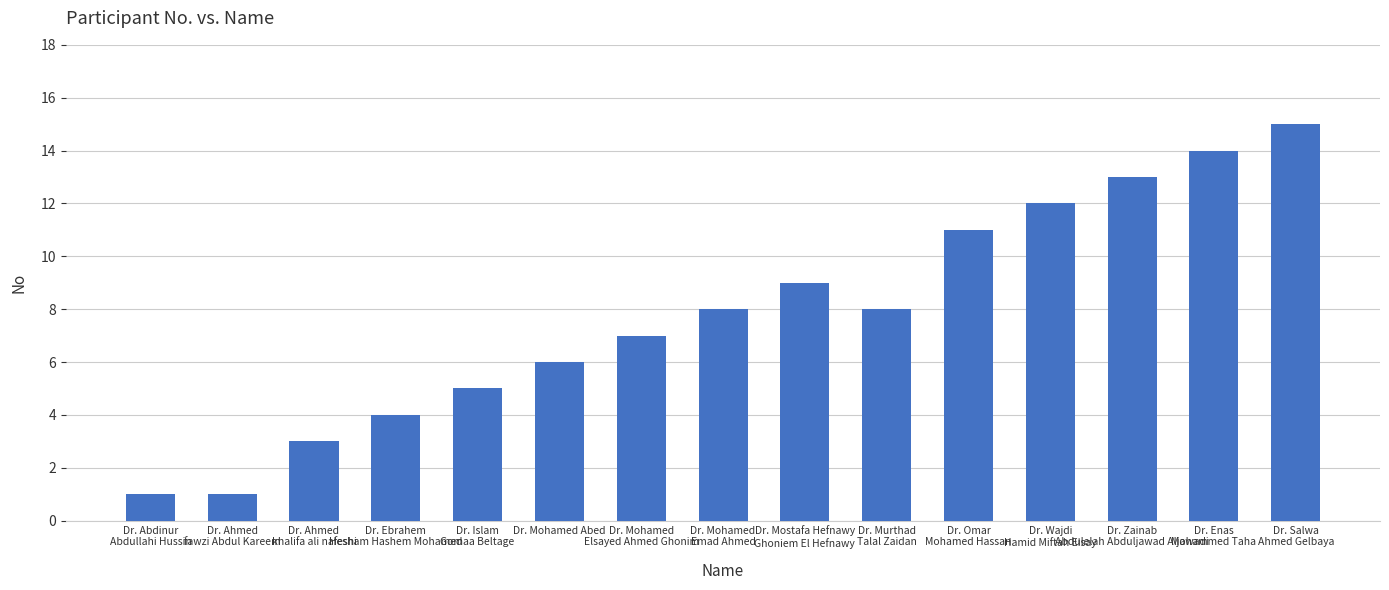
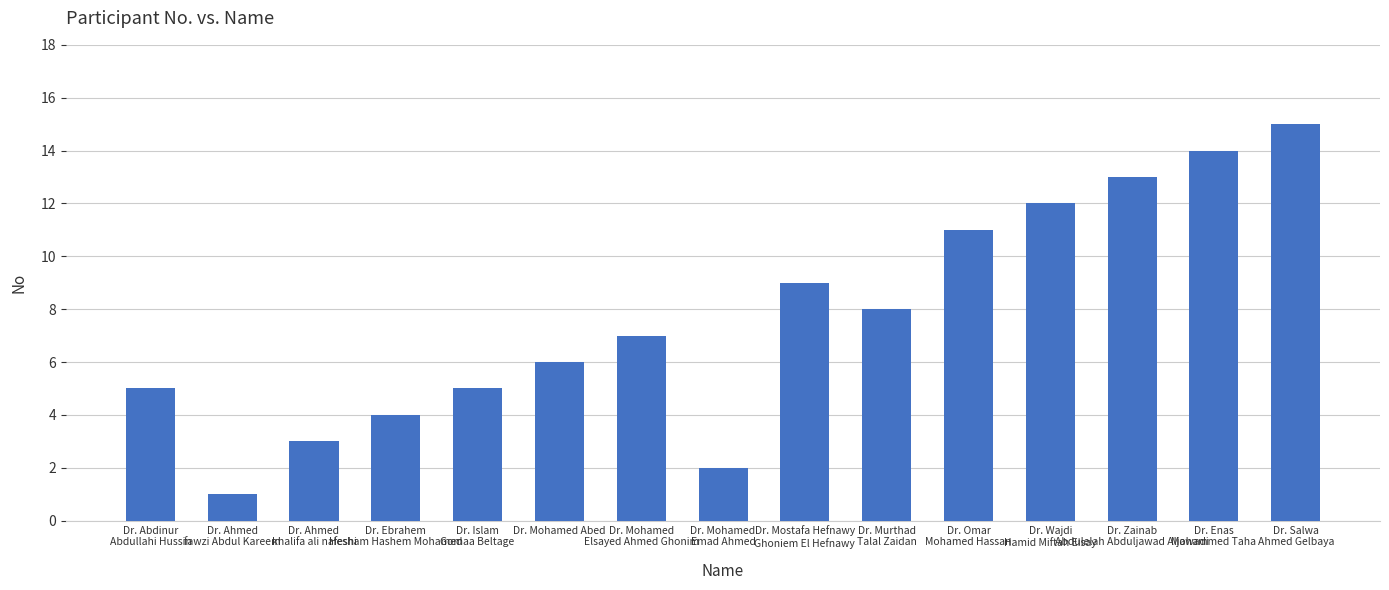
  {
-   "Dr. Abdinur Abdullahi Hussin": 1,
+   "Dr. Abdinur Abdullahi Hussin": 5,
    "Dr. Ahmed fawzi Abdul Kareem": 1,
    "Dr. Mohamed Elsayed Ahmed Ghonim": 7,
-   "Dr. Mohamed Emad Ahmed": 8,
+   "Dr. Mohamed Emad Ahmed": 2,
    "Dr. Mostafa Hefnawy Ghoniem El Hefnawy": 9,
    "Dr. Murthad Talal Zaidan": 8,
    "Dr. Omar Mohamed Hassan": 11,
    "Dr. Salwa Ahmed Gelbaya": 15
  }
